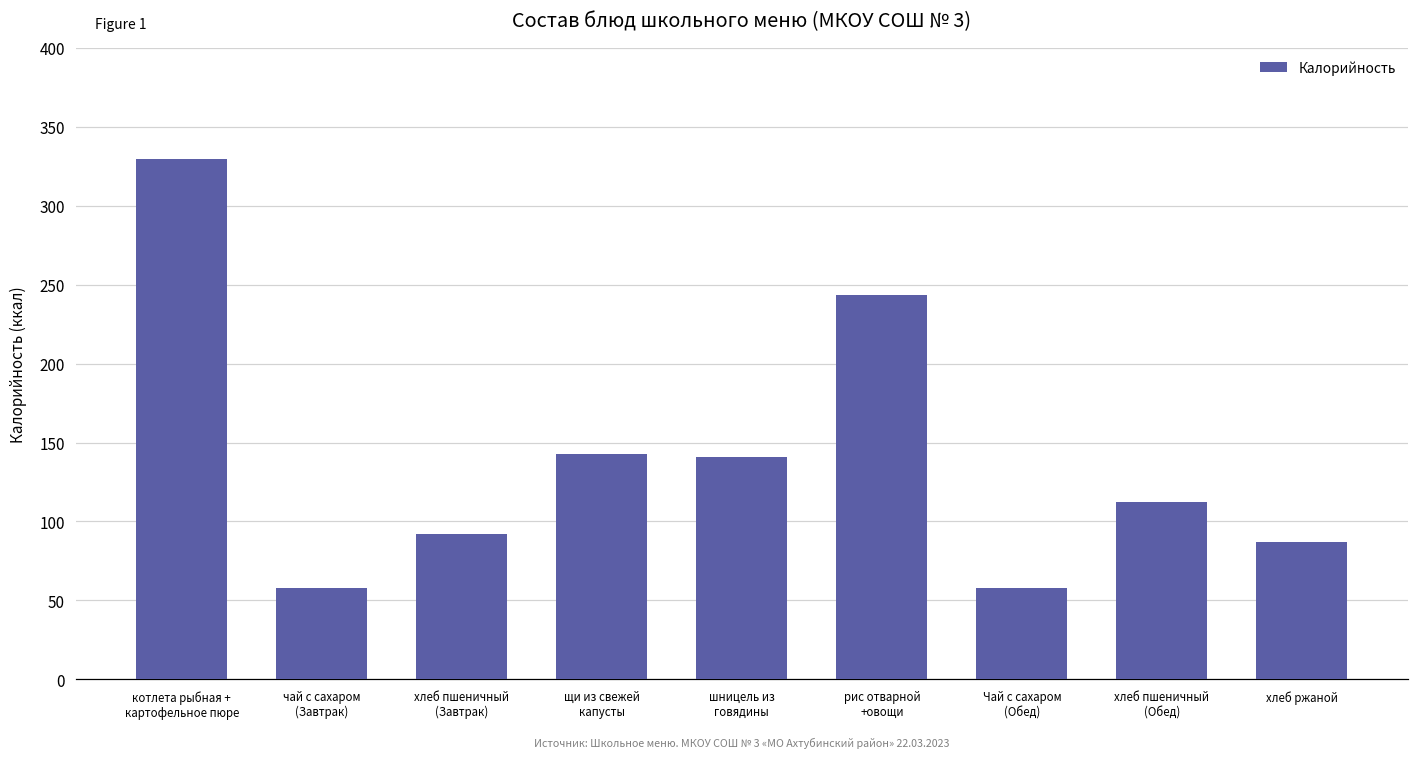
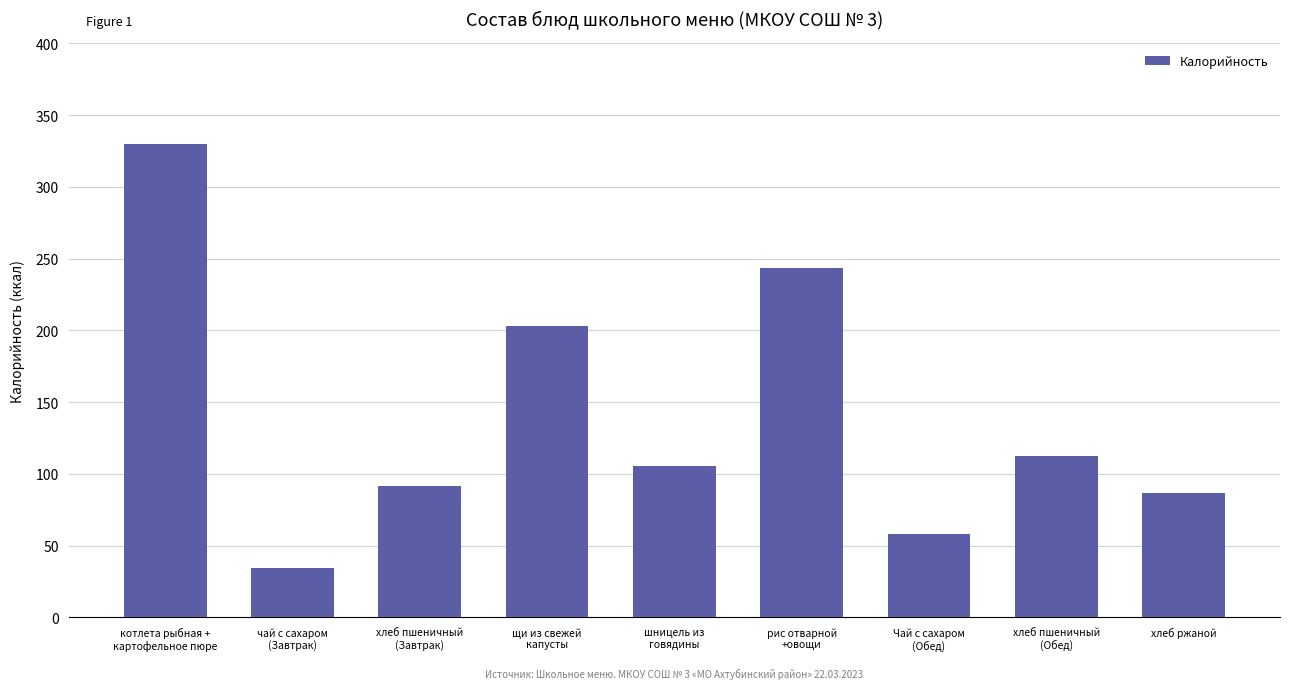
  {
    "котлета рыбная + картофельное пюре": 330,
-   "чай с сахаром (Завтрак)": 58,
+   "чай с сахаром (Завтрак)": 35,
    "хлеб пшеничный (Завтрак)": 92,
-   "щи из свежей капусты": 143,
-   "шницель из говядины": 141,
+   "щи из свежей капусты": 203,
+   "шницель из говядины": 106,
    "рис отварной +овощи": 244,
    "Чай с сахаром (Обед)": 58,
    "хлеб пшеничный (Обед)": 112,
    "хлеб ржаной": 87
  }
